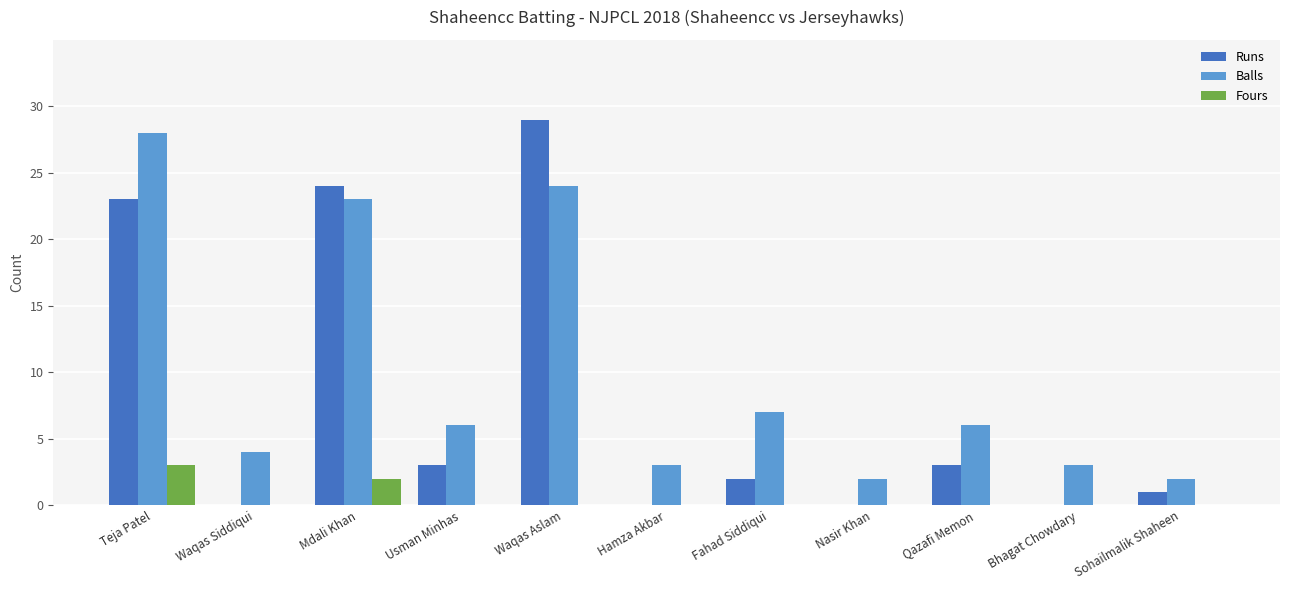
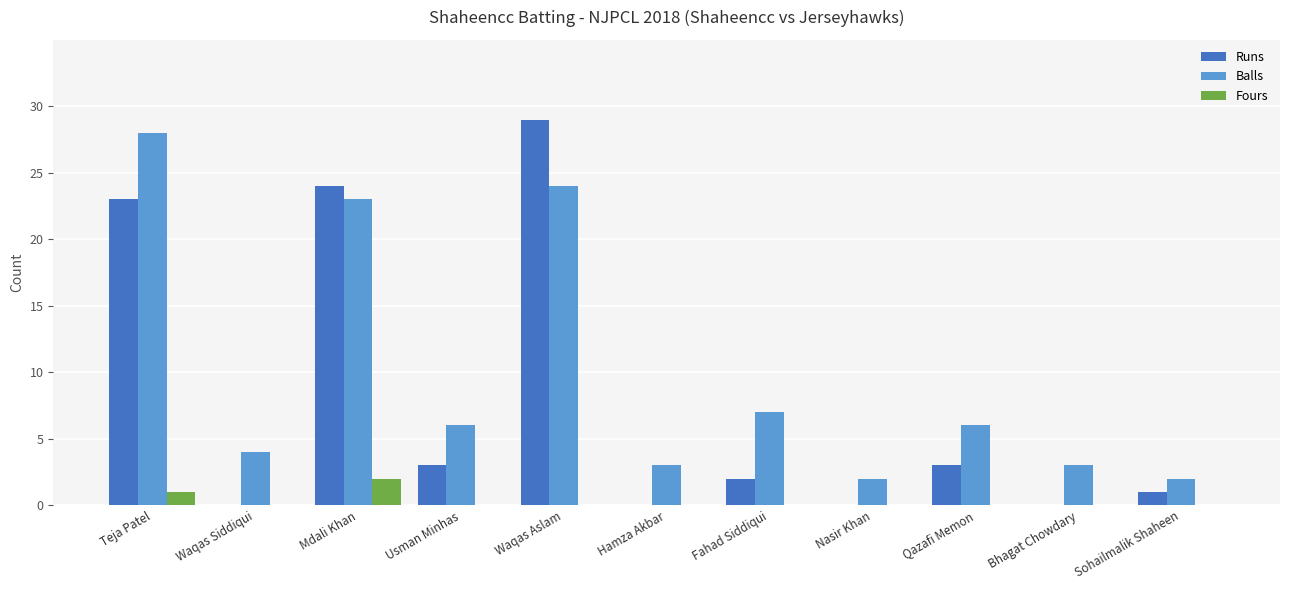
  {
    "Fours": {
-     "Teja Patel": 3,
+     "Teja Patel": 1,
      "Waqas Siddiqui": 0,
      "Mdali Khan": 2,
      "Usman Minhas": 0,
      "Waqas Aslam": 0,
      "Hamza Akbar": 0,
      "Fahad Siddiqui": 0,
      "Nasir Khan": 0,
      "Qazafi Memon": 0,
      "Bhagat Chowdary": 0,
      "Sohailmalik Shaheen": 0
    }
  }
